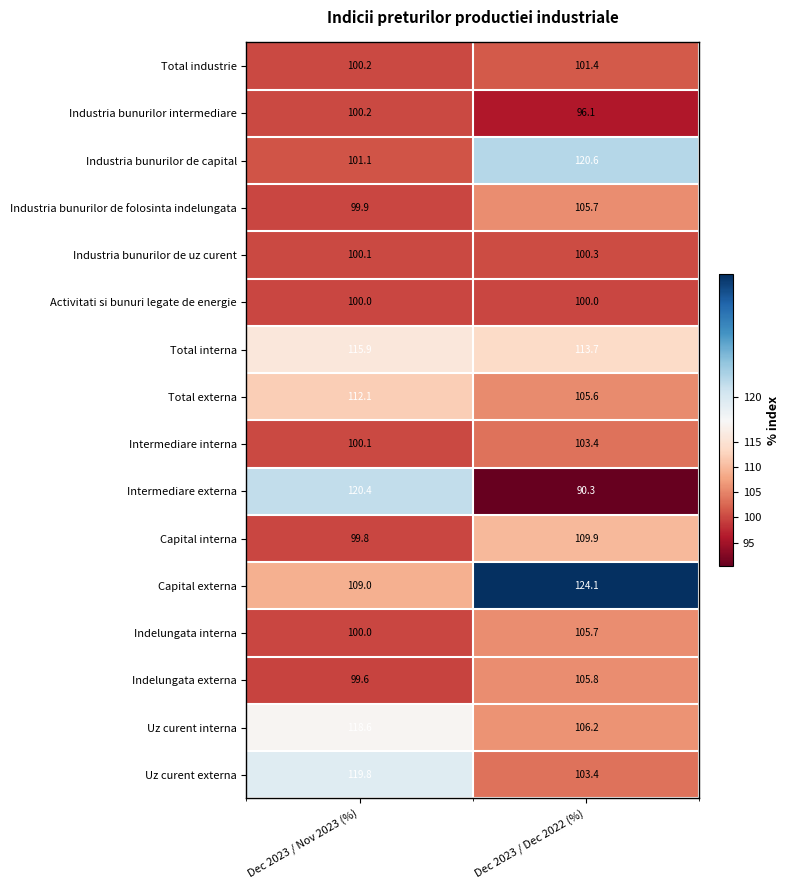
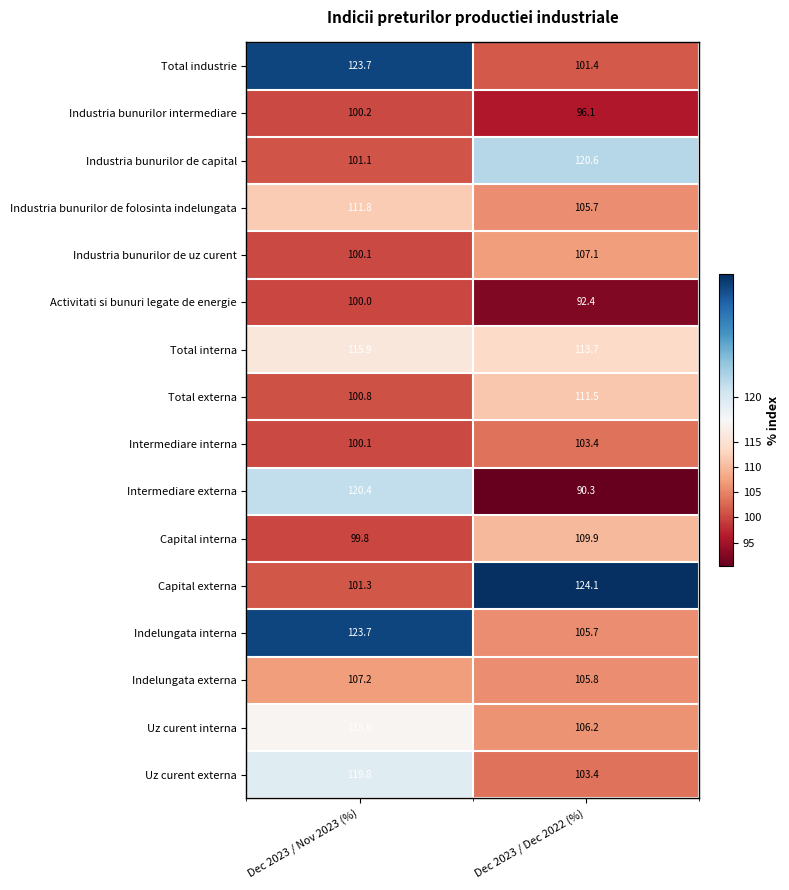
  {
    "Total industrie": {
-     "Dec 2023 / Nov 2023 (%)": 100.2,
+     "Dec 2023 / Nov 2023 (%)": 123.7,
      "Dec 2023 / Dec 2022 (%)": 101.4
    },
    "Industria bunurilor intermediare": {
      "Dec 2023 / Nov 2023 (%)": 100.2,
      "Dec 2023 / Dec 2022 (%)": 96.1
    },
    "Industria bunurilor de capital": {
      "Dec 2023 / Nov 2023 (%)": 101.1,
      "Dec 2023 / Dec 2022 (%)": 120.6
    },
    "Industria bunurilor de folosinta indelungata": {
-     "Dec 2023 / Nov 2023 (%)": 99.9,
+     "Dec 2023 / Nov 2023 (%)": 111.8,
      "Dec 2023 / Dec 2022 (%)": 105.7
    },
    "Industria bunurilor de uz curent": {
      "Dec 2023 / Nov 2023 (%)": 100.1,
-     "Dec 2023 / Dec 2022 (%)": 100.3
+     "Dec 2023 / Dec 2022 (%)": 107.1
    },
    "Activitati si bunuri legate de energie": {
      "Dec 2023 / Nov 2023 (%)": 100.0,
-     "Dec 2023 / Dec 2022 (%)": 100.0
+     "Dec 2023 / Dec 2022 (%)": 92.4
    },
    "Total interna": {
      "Dec 2023 / Dec 2022 (%)": 113.7
    },
    "Total externa": {
-     "Dec 2023 / Nov 2023 (%)": 112.1,
-     "Dec 2023 / Dec 2022 (%)": 105.6
+     "Dec 2023 / Nov 2023 (%)": 100.8,
+     "Dec 2023 / Dec 2022 (%)": 111.5
    },
    "Intermediare interna": {
      "Dec 2023 / Nov 2023 (%)": 100.1,
      "Dec 2023 / Dec 2022 (%)": 103.4
    },
    "Intermediare externa": {
      "Dec 2023 / Nov 2023 (%)": 120.4,
      "Dec 2023 / Dec 2022 (%)": 90.3
    },
    "Capital interna": {
      "Dec 2023 / Nov 2023 (%)": 99.8,
      "Dec 2023 / Dec 2022 (%)": 109.9
    },
    "Capital externa": {
-     "Dec 2023 / Nov 2023 (%)": 109.0,
+     "Dec 2023 / Nov 2023 (%)": 101.3,
      "Dec 2023 / Dec 2022 (%)": 124.1
    },
    "Indelungata interna": {
-     "Dec 2023 / Nov 2023 (%)": 100.0,
+     "Dec 2023 / Nov 2023 (%)": 123.7,
      "Dec 2023 / Dec 2022 (%)": 105.7
    },
    "Indelungata externa": {
-     "Dec 2023 / Nov 2023 (%)": 99.6,
+     "Dec 2023 / Nov 2023 (%)": 107.2,
      "Dec 2023 / Dec 2022 (%)": 105.8
    },
    "Uz curent interna": {
      "Dec 2023 / Dec 2022 (%)": 106.2
    },
    "Uz curent externa": {
      "Dec 2023 / Dec 2022 (%)": 103.4
    }
  }
